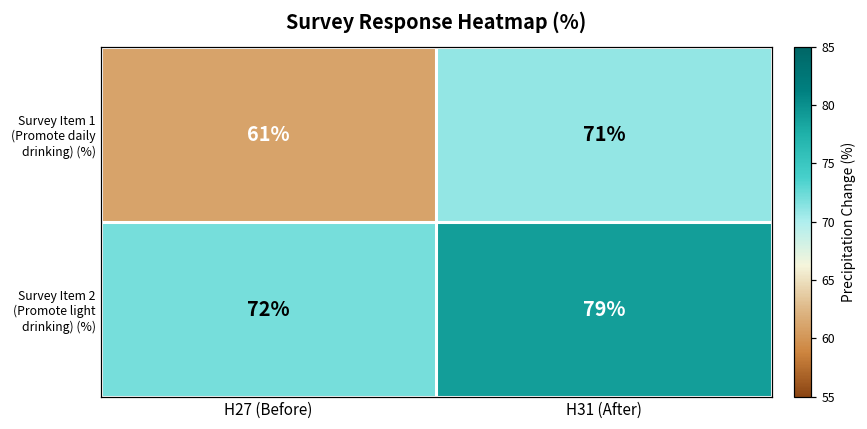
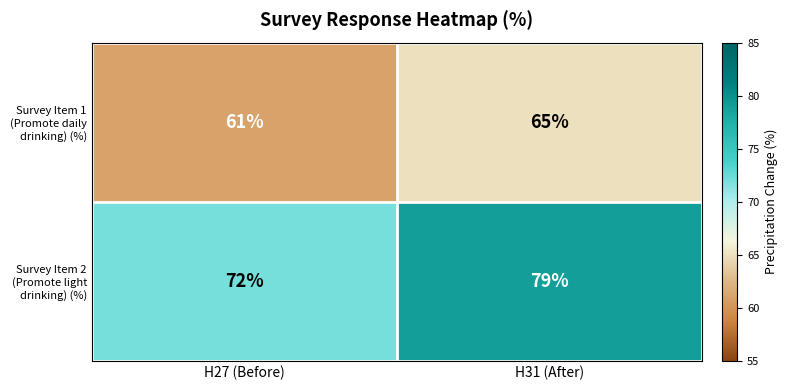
  {
    "Survey Item 1 (Promote daily drinking) (%)": {
      "H27 (Before)": "61%",
-     "H31 (After)": "71%"
+     "H31 (After)": "65%"
    },
    "Survey Item 2 (Promote light drinking) (%)": {
      "H27 (Before)": "72%",
      "H31 (After)": "79%"
    }
  }
